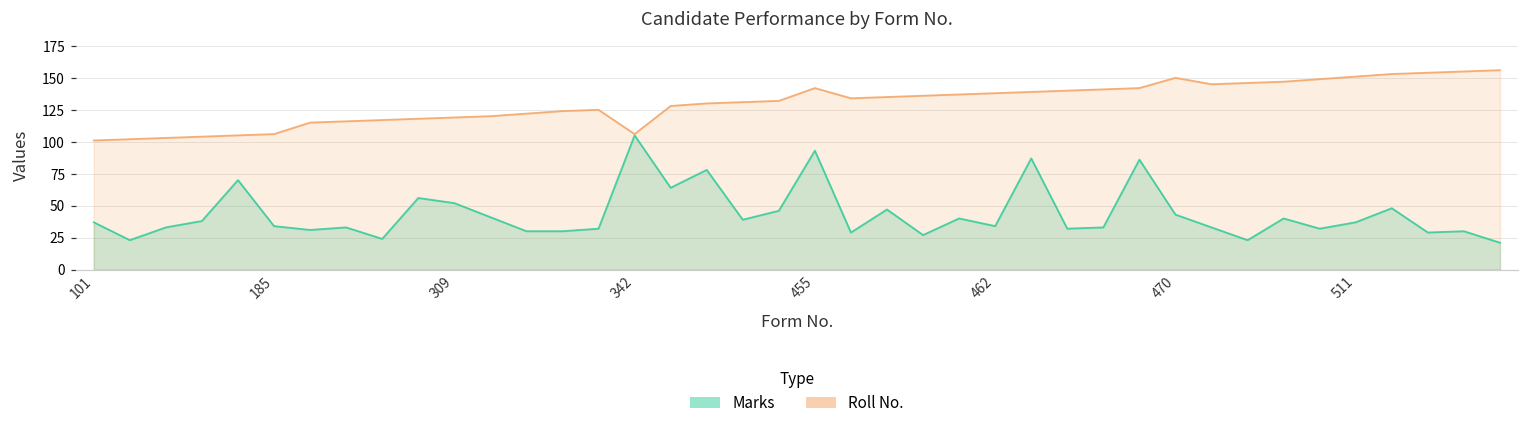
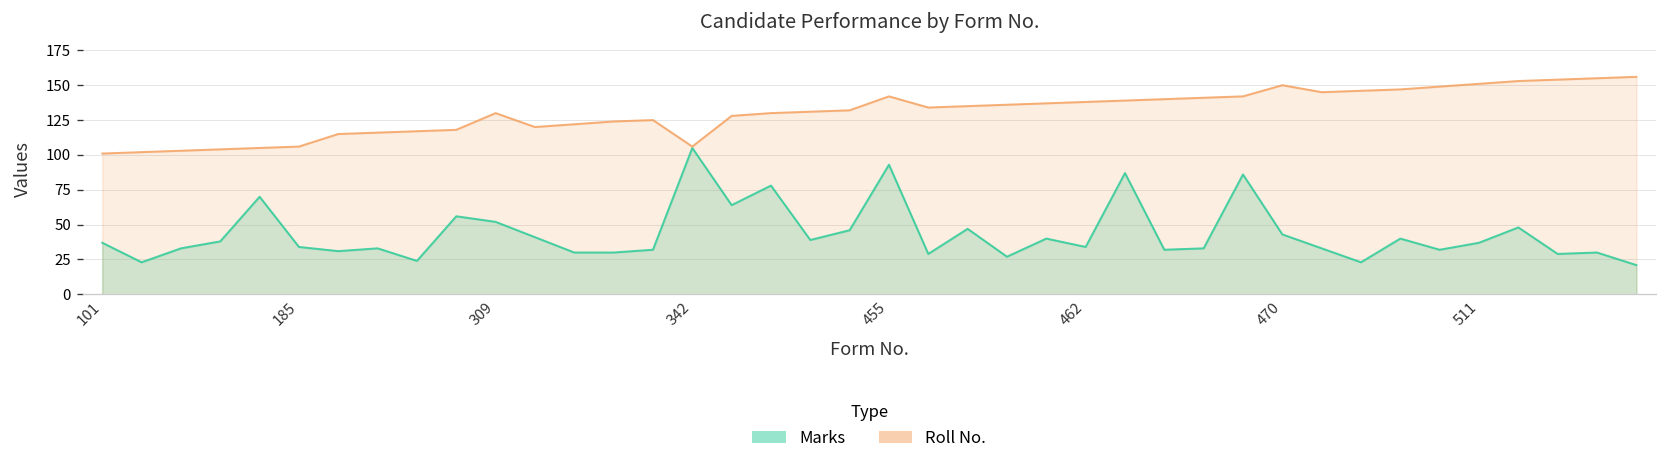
  {
    "Marks": {
      "101": 37,
      "185": 34,
      "309": 52,
      "455": 93,
      "462": 34,
      "470": 43,
      "511": 37
    },
    "Roll No.": {
      "101": 101,
      "185": 106,
-     "309": 119,
+     "309": 130,
      "455": 142,
      "462": 138,
      "470": 150,
      "511": 151
    }
  }
